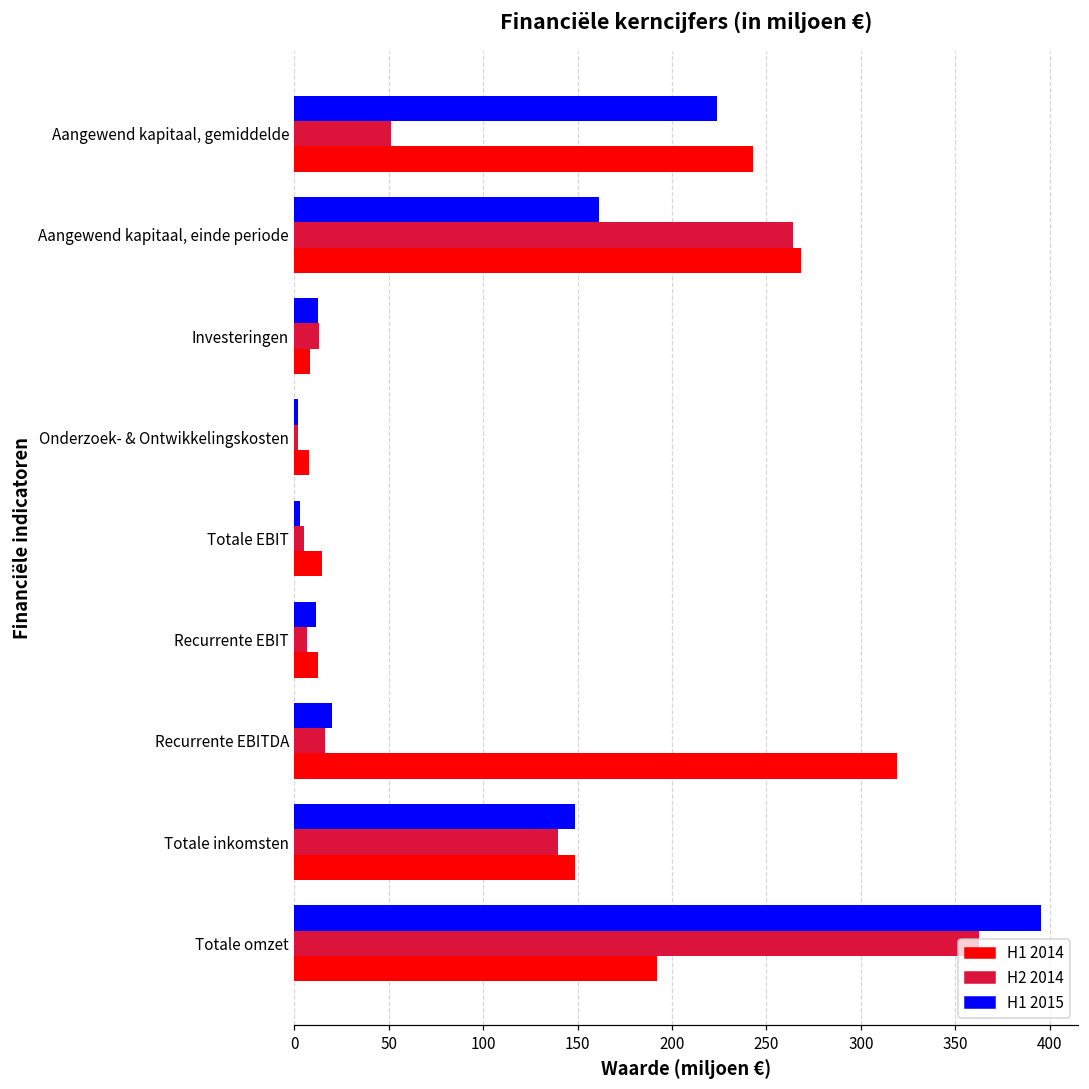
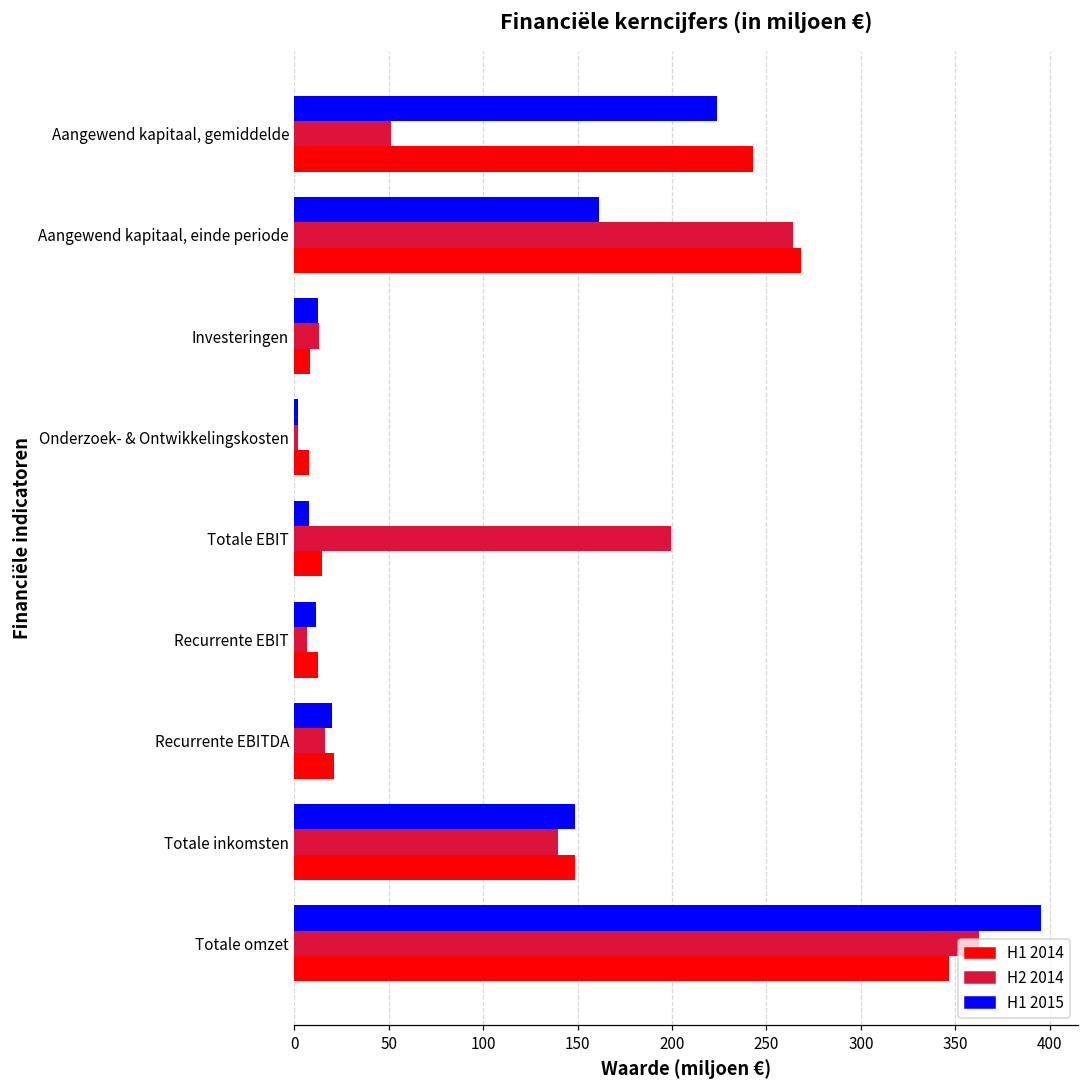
  {
    "H1 2014": {
      "Aangewend kapitaal, gemiddelde": 243,
      "Aangewend kapitaal, einde periode": 268,
      "Investeringen": 8,
      "Onderzoek- & Ontwikkelingskosten": 8,
      "Totale EBIT": 14,
      "Recurrente EBIT": 12,
-     "Recurrente EBITDA": 319,
+     "Recurrente EBITDA": 21,
      "Totale inkomsten": 149,
-     "Totale omzet": 192
+     "Totale omzet": 347
    },
    "H2 2014": {
      "Aangewend kapitaal, gemiddelde": 51,
      "Aangewend kapitaal, einde periode": 264,
      "Investeringen": 13,
      "Onderzoek- & Ontwikkelingskosten": 2,
-     "Totale EBIT": 5,
+     "Totale EBIT": 200,
      "Recurrente EBIT": 7,
      "Recurrente EBITDA": 16,
      "Totale inkomsten": 140,
      "Totale omzet": 362
    },
    "H1 2015": {
      "Aangewend kapitaal, gemiddelde": 224,
      "Aangewend kapitaal, einde periode": 162,
      "Investeringen": 12,
      "Onderzoek- & Ontwikkelingskosten": 2,
-     "Totale EBIT": 3,
+     "Totale EBIT": 8,
      "Recurrente EBIT": 12,
      "Recurrente EBITDA": 20,
      "Totale inkomsten": 149,
      "Totale omzet": 395
    }
  }
